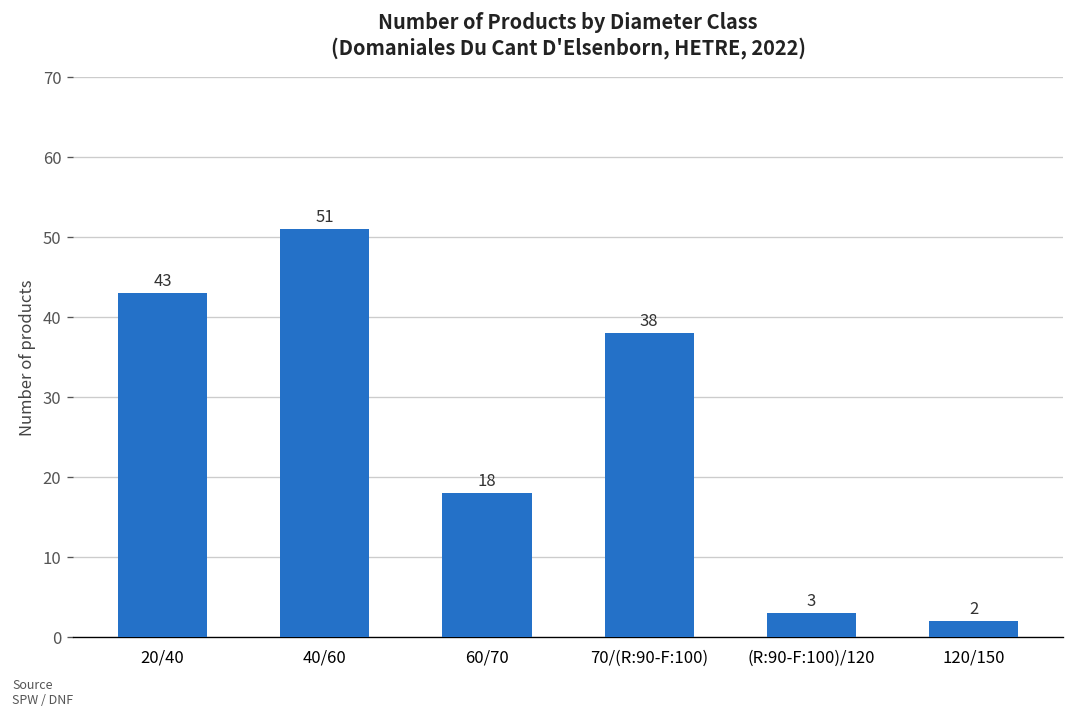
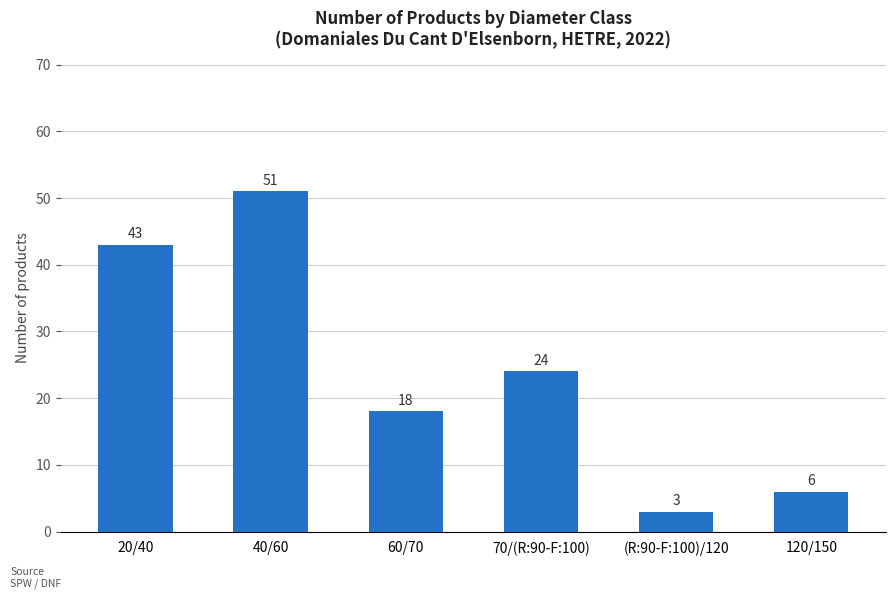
  {
    "20/40": 43,
    "40/60": 51,
    "60/70": 18,
-   "70/(R:90-F:100)": 38,
+   "70/(R:90-F:100)": 24,
    "(R:90-F:100)/120": 3,
-   "120/150": 2
+   "120/150": 6
  }
